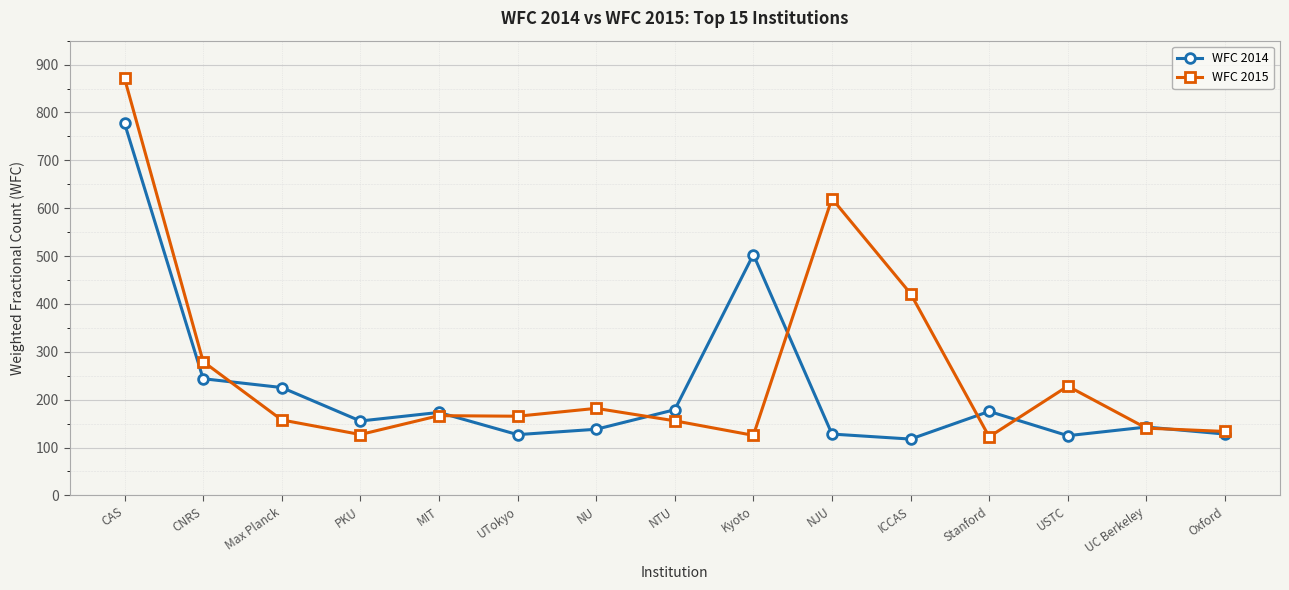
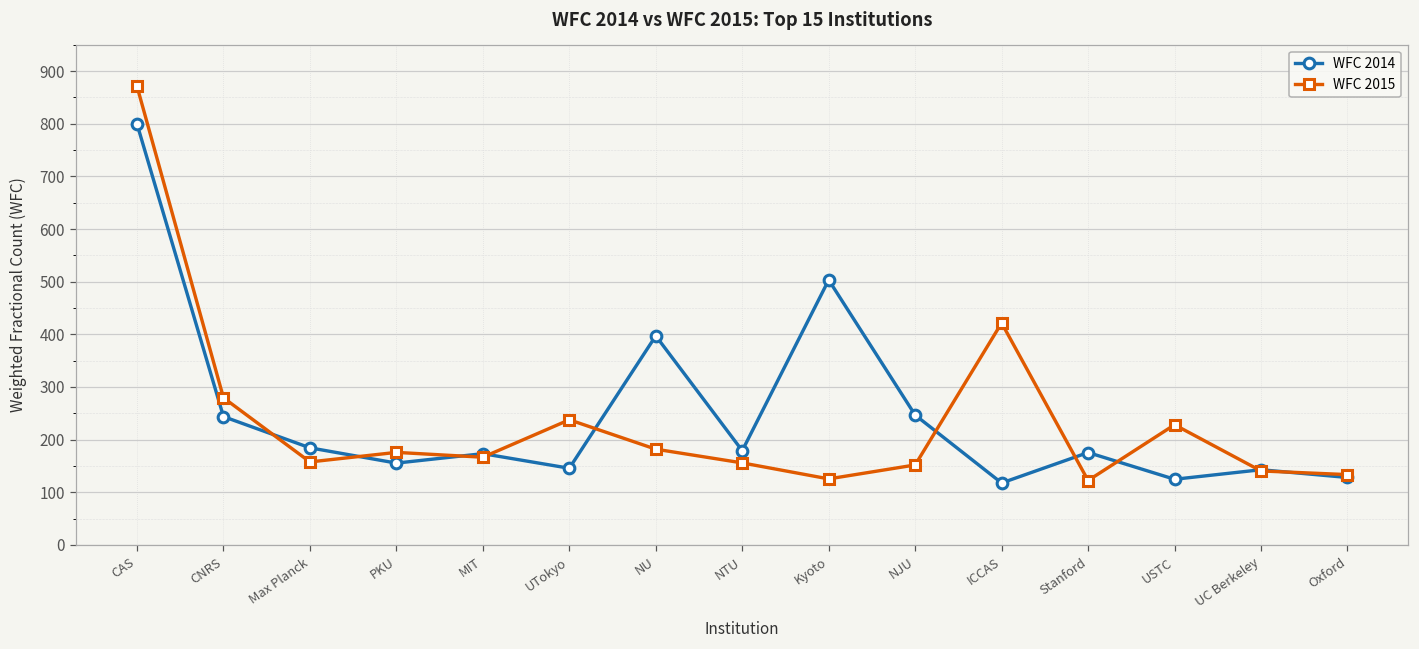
  {
    "WFC 2014": {
-     "CAS": 780,
+     "CAS": 800,
      "CNRS": 240,
-     "Max Planck": 230,
+     "Max Planck": 180,
      "PKU": 160,
      "MIT": 170,
-     "UTokyo": 130,
-     "NU": 140,
+     "UTokyo": 150,
+     "NU": 400,
      "NTU": 180,
      "Kyoto": 500,
-     "NJU": 130,
+     "NJU": 250,
      "ICCAS": 120,
      "Stanford": 180,
      "USTC": 120,
      "Oxford": 130
    },
    "WFC 2015": {
      "CAS": 870,
      "CNRS": 280,
      "Max Planck": 160,
-     "PKU": 130,
+     "PKU": 180,
      "MIT": 170,
-     "UTokyo": 170,
+     "UTokyo": 240,
      "NU": 180,
      "NTU": 160,
      "Kyoto": 130,
-     "NJU": 620,
+     "NJU": 150,
      "ICCAS": 420,
      "Stanford": 120,
      "USTC": 230,
      "Oxford": 130
    }
  }
